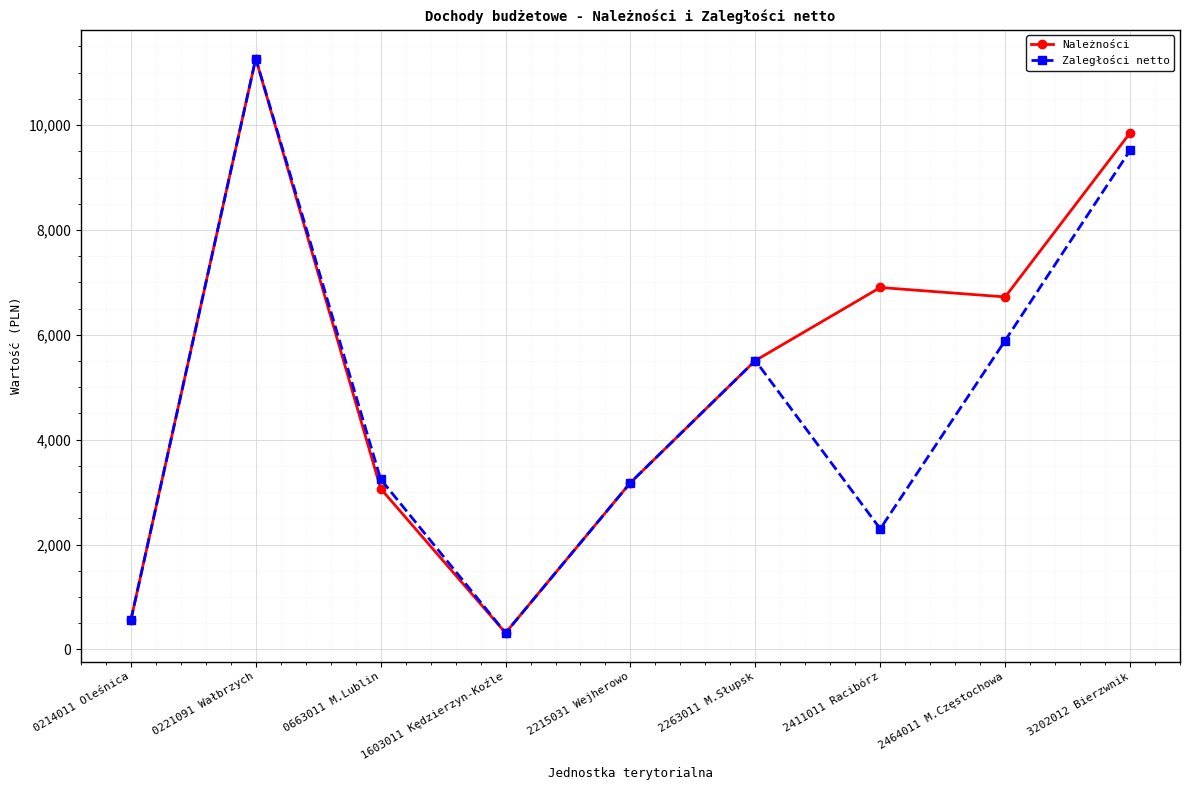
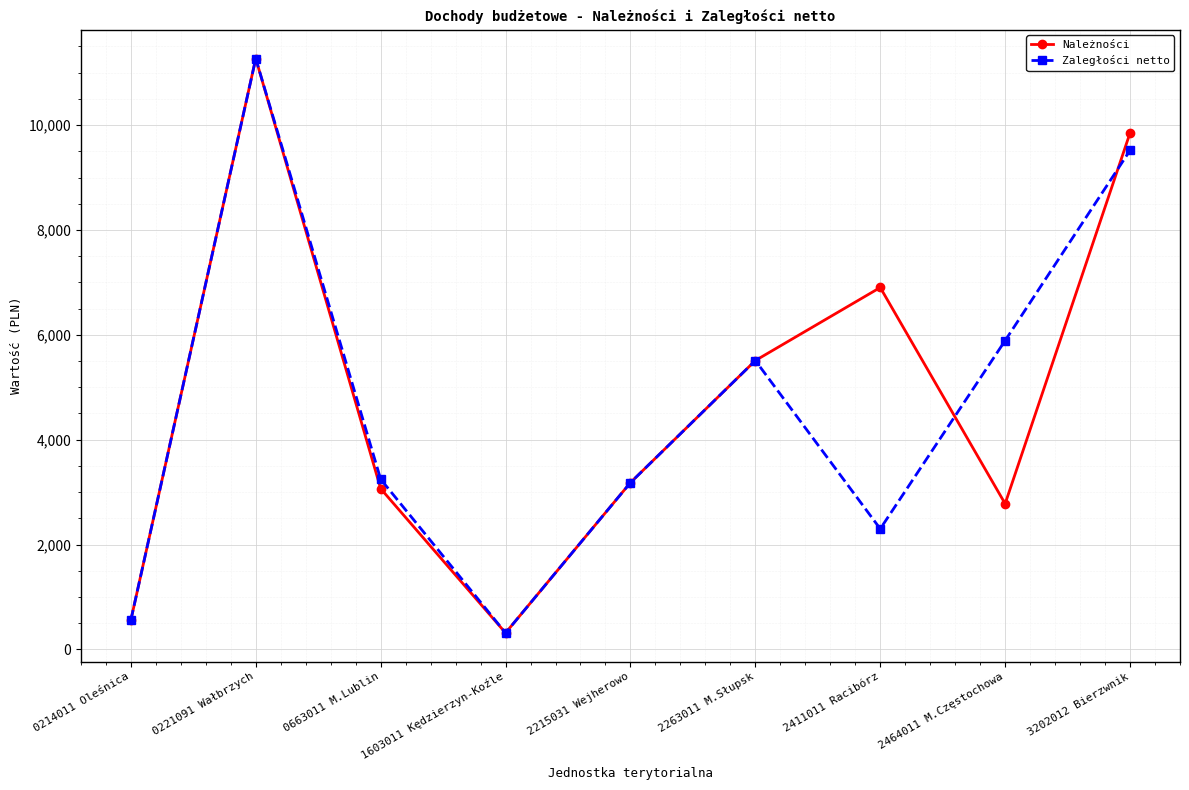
  {
    "Należności": {
      "0663011 M.Lublin": "3,100",
      "2411011 Racibórz": "6,900",
-     "2464011 M.Częstochowa": "6,700",
+     "2464011 M.Częstochowa": "2,800",
      "3202012 Bierzwnik": "9,900"
    },
    "Zaległości netto": {
      "0663011 M.Lublin": "3,200",
      "2411011 Racibórz": "2,300",
      "2464011 M.Częstochowa": "5,900",
      "3202012 Bierzwnik": "9,500"
    }
  }
